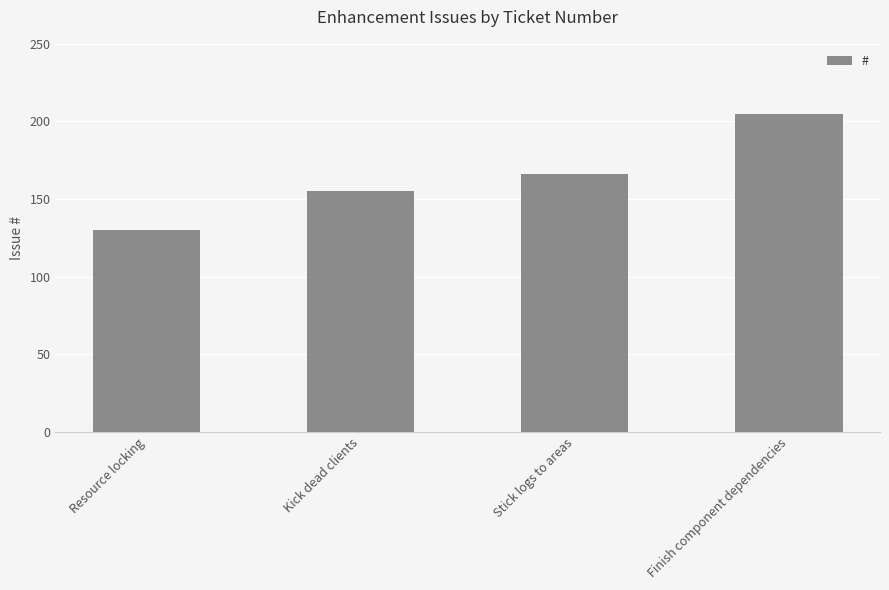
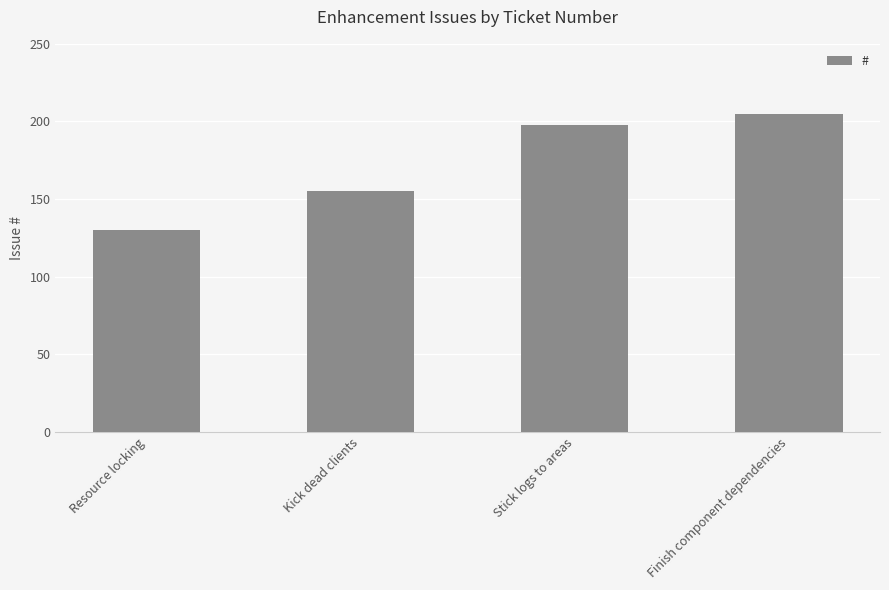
  {
    "Resource locking": 130,
    "Kick dead clients": 155,
-   "Stick logs to areas": 166,
+   "Stick logs to areas": 198,
    "Finish component dependencies": 205
  }
